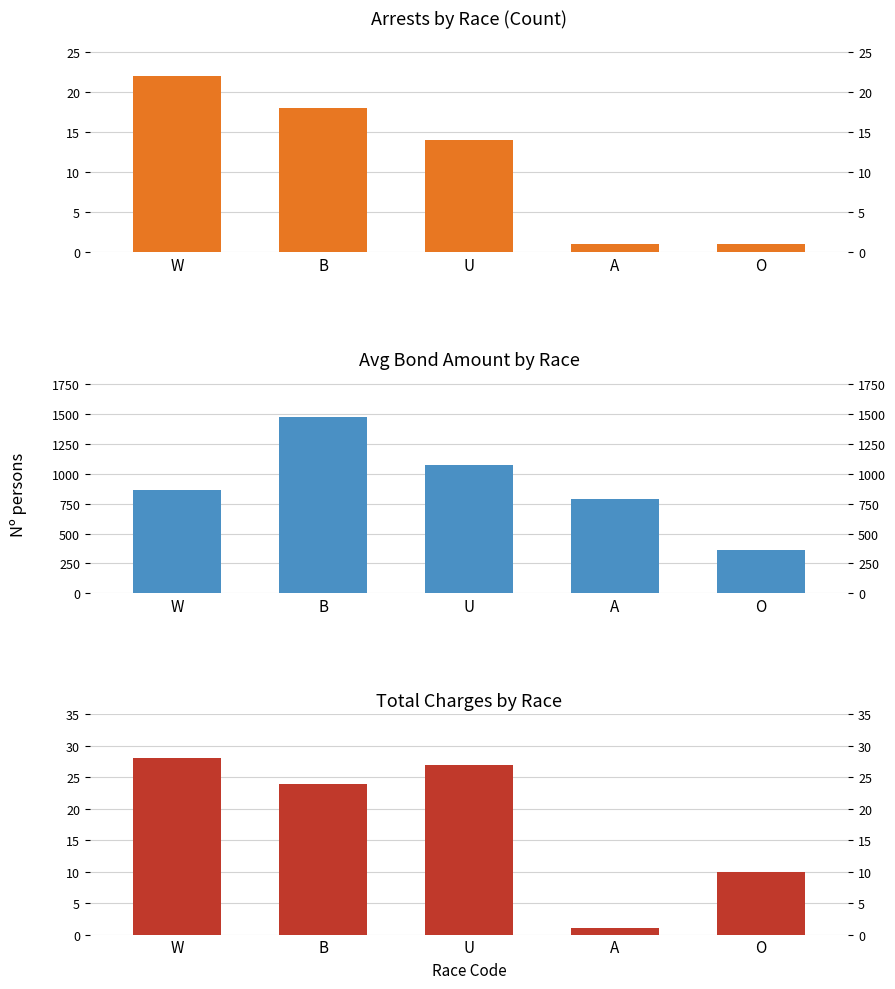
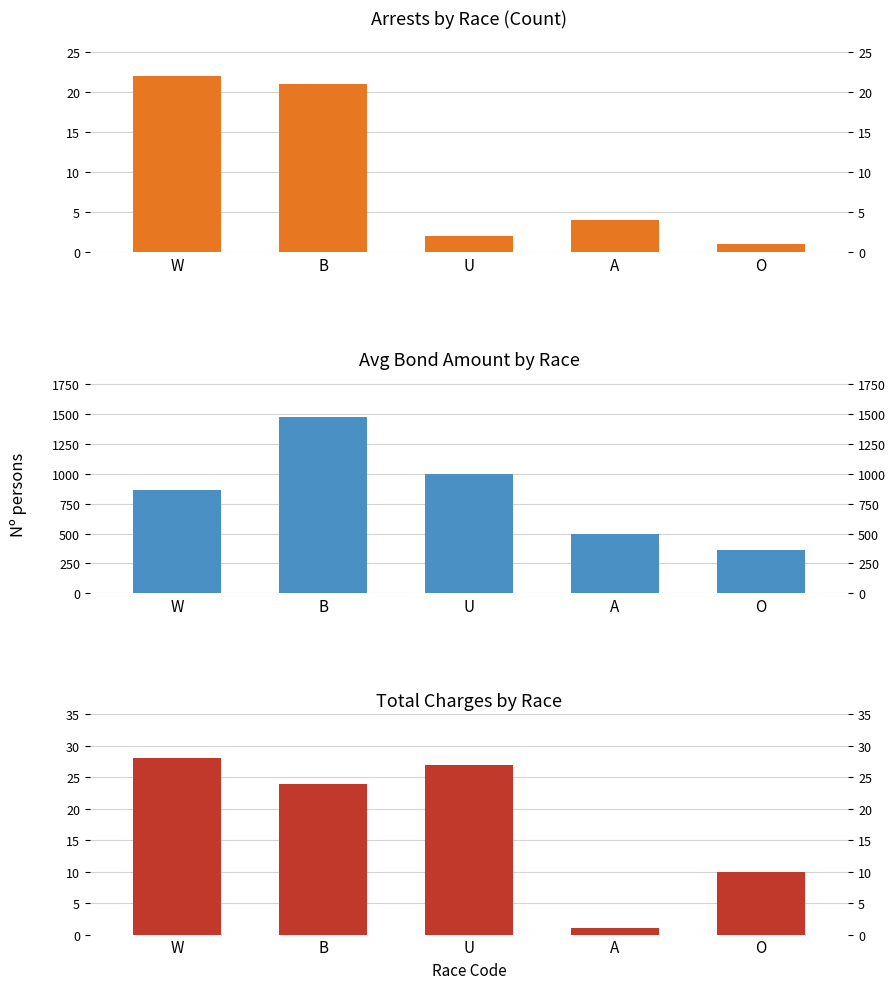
  {
    "Arrests by Race (Count)": {
      "W": 22,
-     "B": 18,
-     "U": 14,
-     "A": 1,
+     "B": 21,
+     "U": 2,
+     "A": 4,
      "O": 1
    },
    "Avg Bond Amount by Race": {
      "W": 860,
      "B": 1470,
-     "U": 1070,
-     "A": 790,
+     "U": 1000,
+     "A": 500,
      "O": 360
    },
    "Total Charges by Race": {
      "W": 28,
      "B": 24,
      "U": 27,
      "A": 1,
      "O": 10
    }
  }
